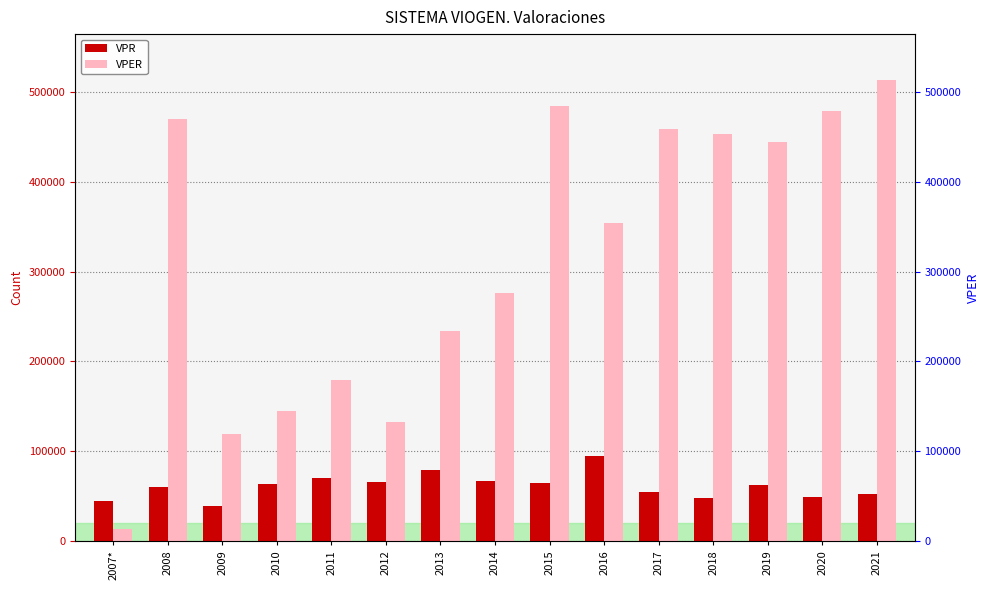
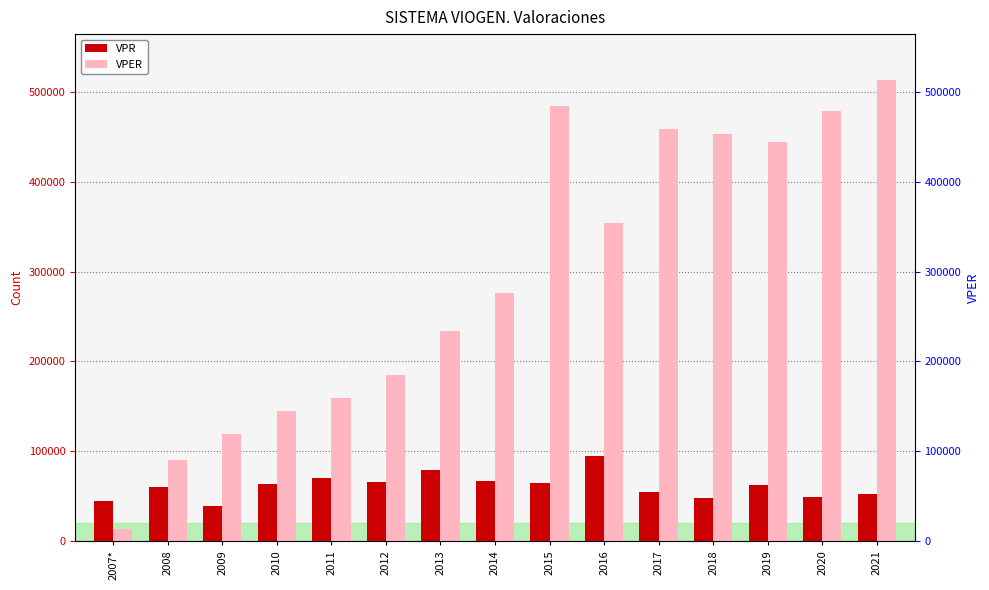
  {
    "VPR": {
      "2007*": 40000,
      "2008": 60000,
      "2009": 40000,
      "2010": 60000,
      "2011": 70000,
      "2012": 70000,
      "2013": 80000,
      "2014": 70000,
      "2015": 70000,
      "2016": 90000,
      "2017": 50000,
      "2018": 50000,
      "2019": 60000,
      "2020": 50000,
      "2021": 50000
    },
    "VPER": {
      "2007*": 10000,
-     "2008": 470000,
+     "2008": 90000,
      "2009": 120000,
      "2010": 140000,
-     "2011": 180000,
-     "2012": 130000,
+     "2011": 160000,
+     "2012": 180000,
      "2013": 230000,
      "2014": 280000,
      "2015": 480000,
      "2016": 350000,
      "2017": 460000,
      "2018": 450000,
      "2019": 440000,
      "2020": 480000,
      "2021": 510000
    }
  }
